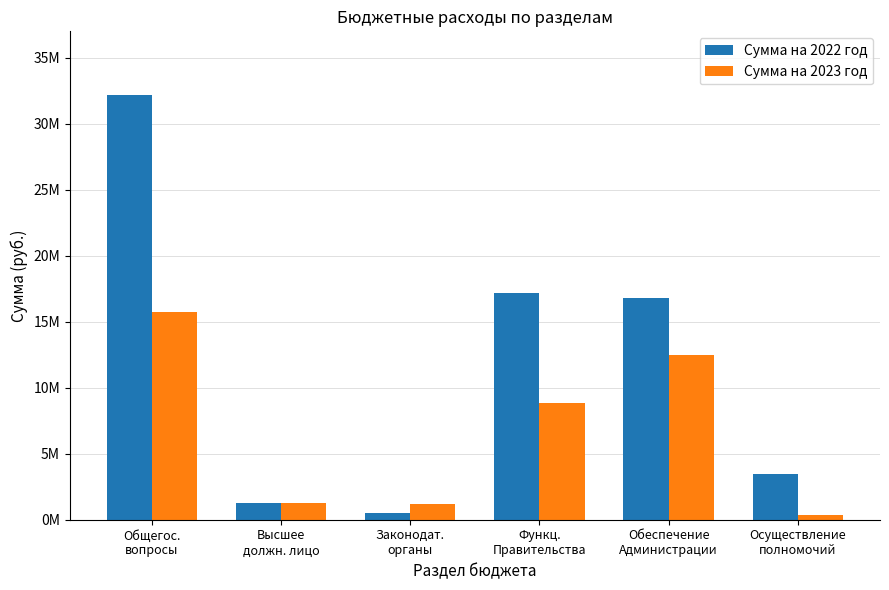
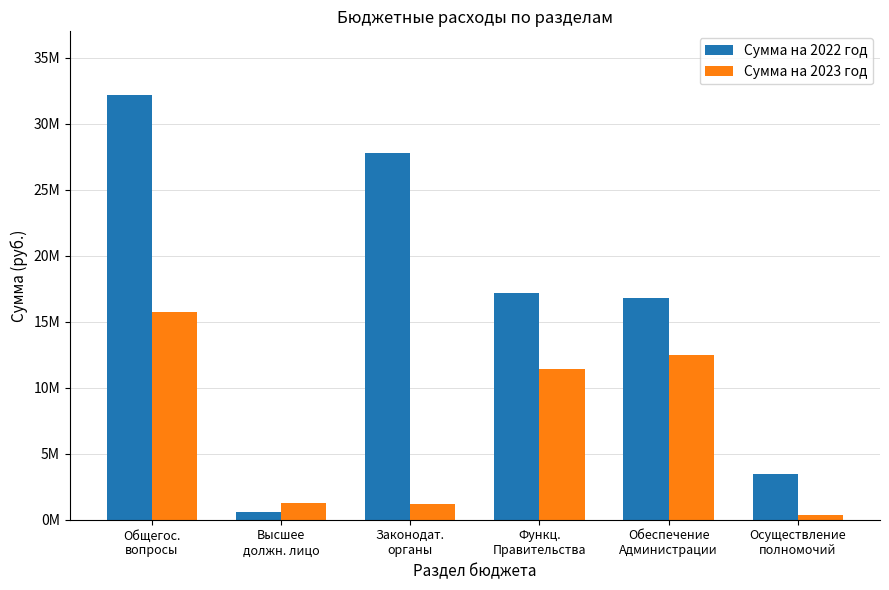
  {
    "Сумма на 2022 год": {
      "Общегос. вопросы": 32200000,
-     "Высшее должн. лицо": 1300000,
-     "Законодат. органы": 500000,
+     "Высшее должн. лицо": 600000,
+     "Законодат. органы": 27800000,
      "Функц. Правительства": 17200000,
      "Обеспечение Администрации": 16800000,
      "Осуществление полномочий": 3500000
    },
    "Сумма на 2023 год": {
      "Общегос. вопросы": 15800000,
      "Высшее должн. лицо": 1300000,
      "Законодат. органы": 1200000,
-     "Функц. Правительства": 8800000,
+     "Функц. Правительства": 11400000,
      "Обеспечение Администрации": 12500000,
      "Осуществление полномочий": 300000
    }
  }
